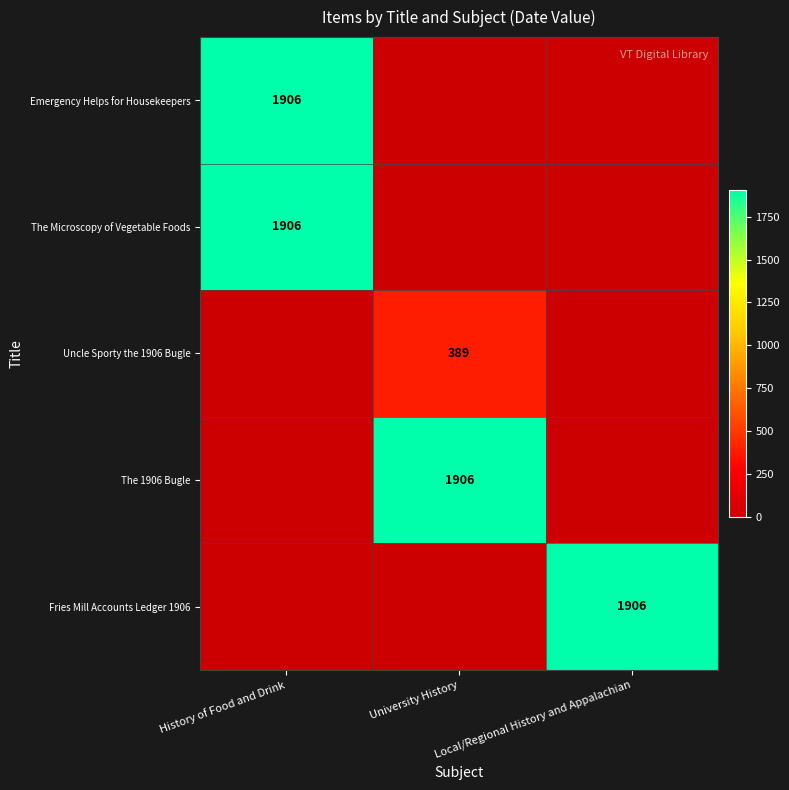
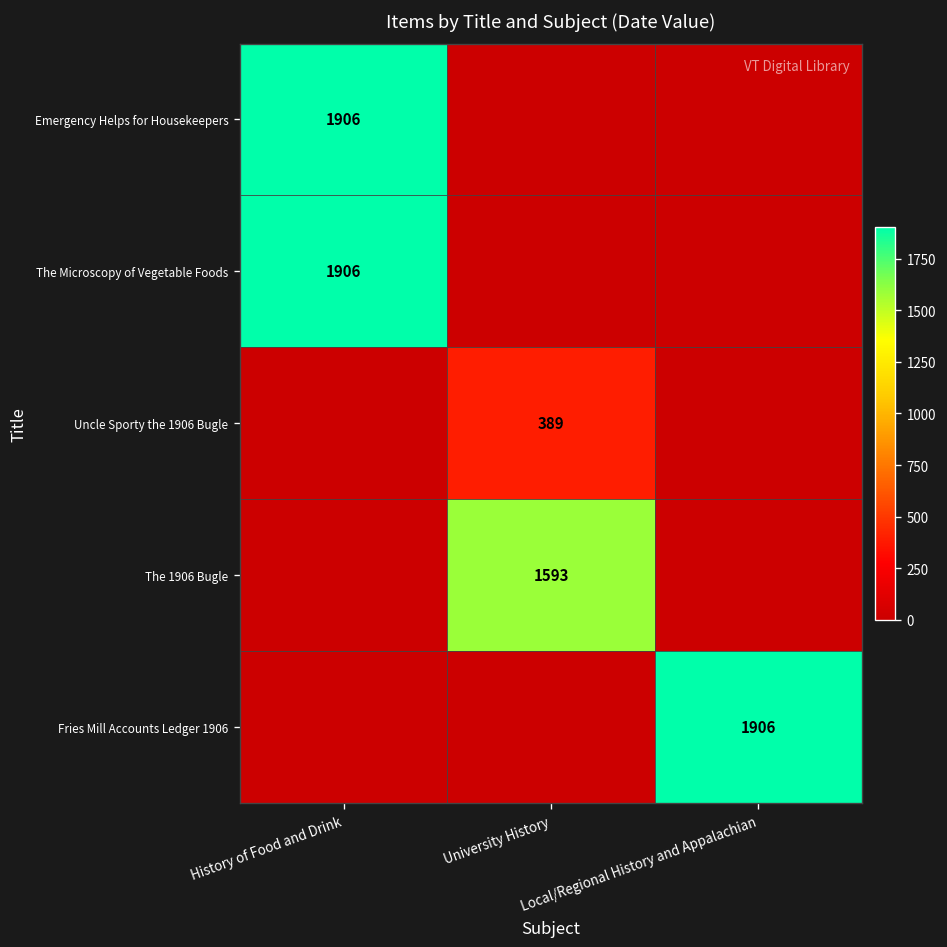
  {
    "Emergency Helps for Housekeepers": {
      "History of Food and Drink": 1906
    },
    "The Microscopy of Vegetable Foods": {
      "History of Food and Drink": 1906
    },
    "Uncle Sporty the 1906 Bugle": {
      "University History": 389
    },
    "The 1906 Bugle": {
-     "University History": 1906
+     "University History": 1593
    },
    "Fries Mill Accounts Ledger 1906": {
      "Local/Regional History and Appalachian": 1906
    }
  }
